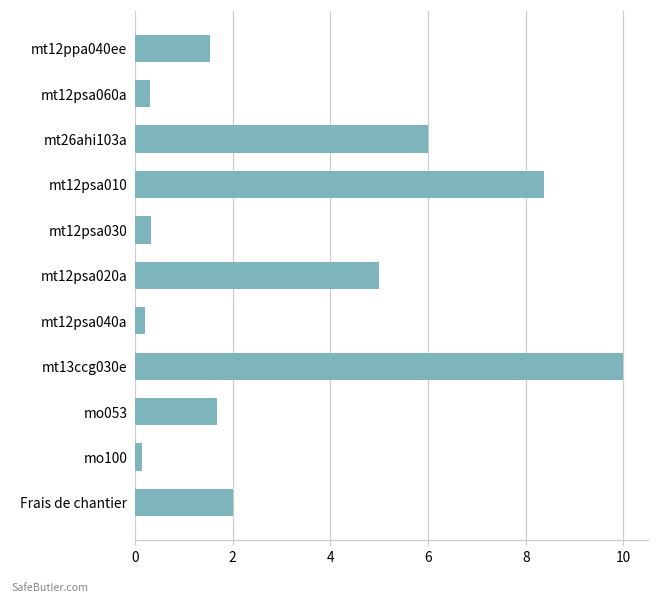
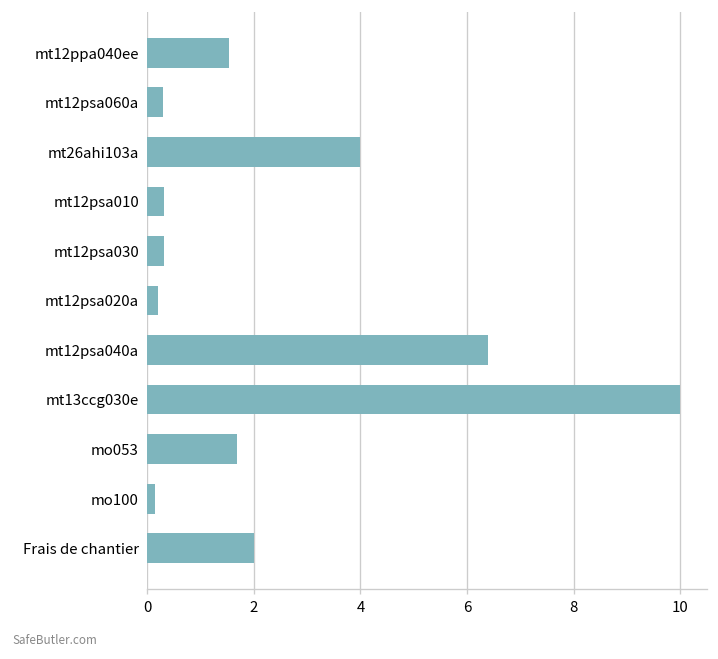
  {
    "mt12ppa040ee": 1.5,
    "mt12psa060a": 0.3,
-   "mt26ahi103a": 6,
-   "mt12psa010": 8.4,
+   "mt26ahi103a": 4,
+   "mt12psa010": 0.3,
    "mt12psa030": 0.3,
-   "mt12psa020a": 5.0,
-   "mt12psa040a": 0.2,
+   "mt12psa020a": 0.2,
+   "mt12psa040a": 6.4,
    "mt13ccg030e": 10.0,
    "mo053": 1.7,
    "mo100": 0.2,
    "Frais de chantier": 2.0
  }
